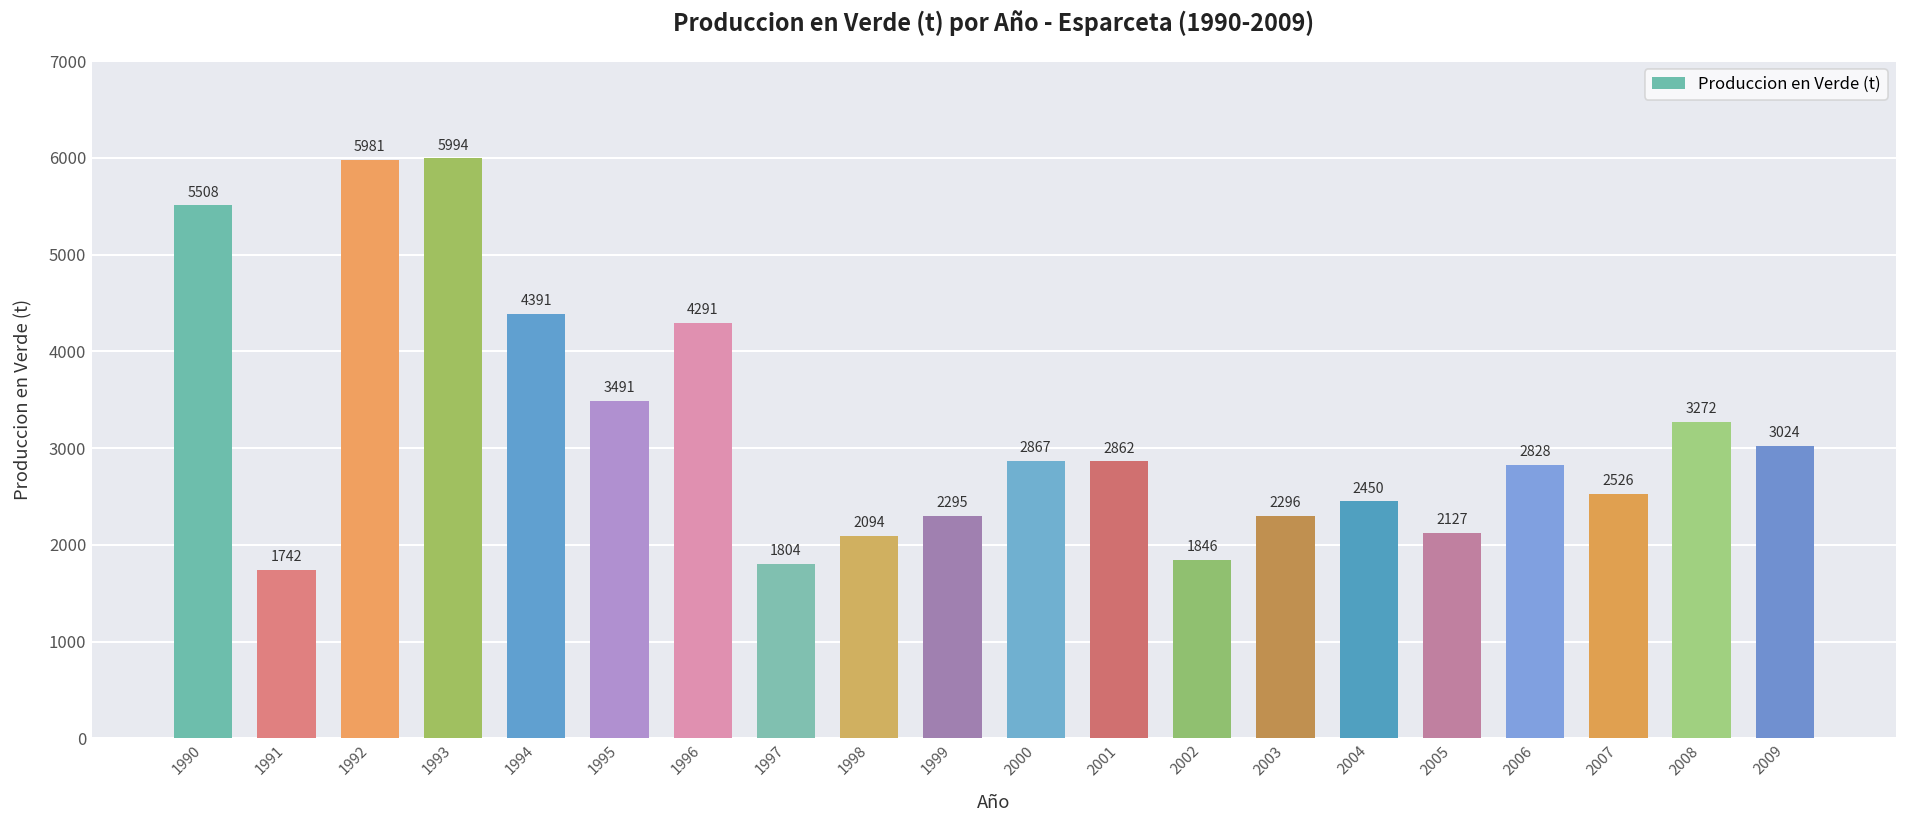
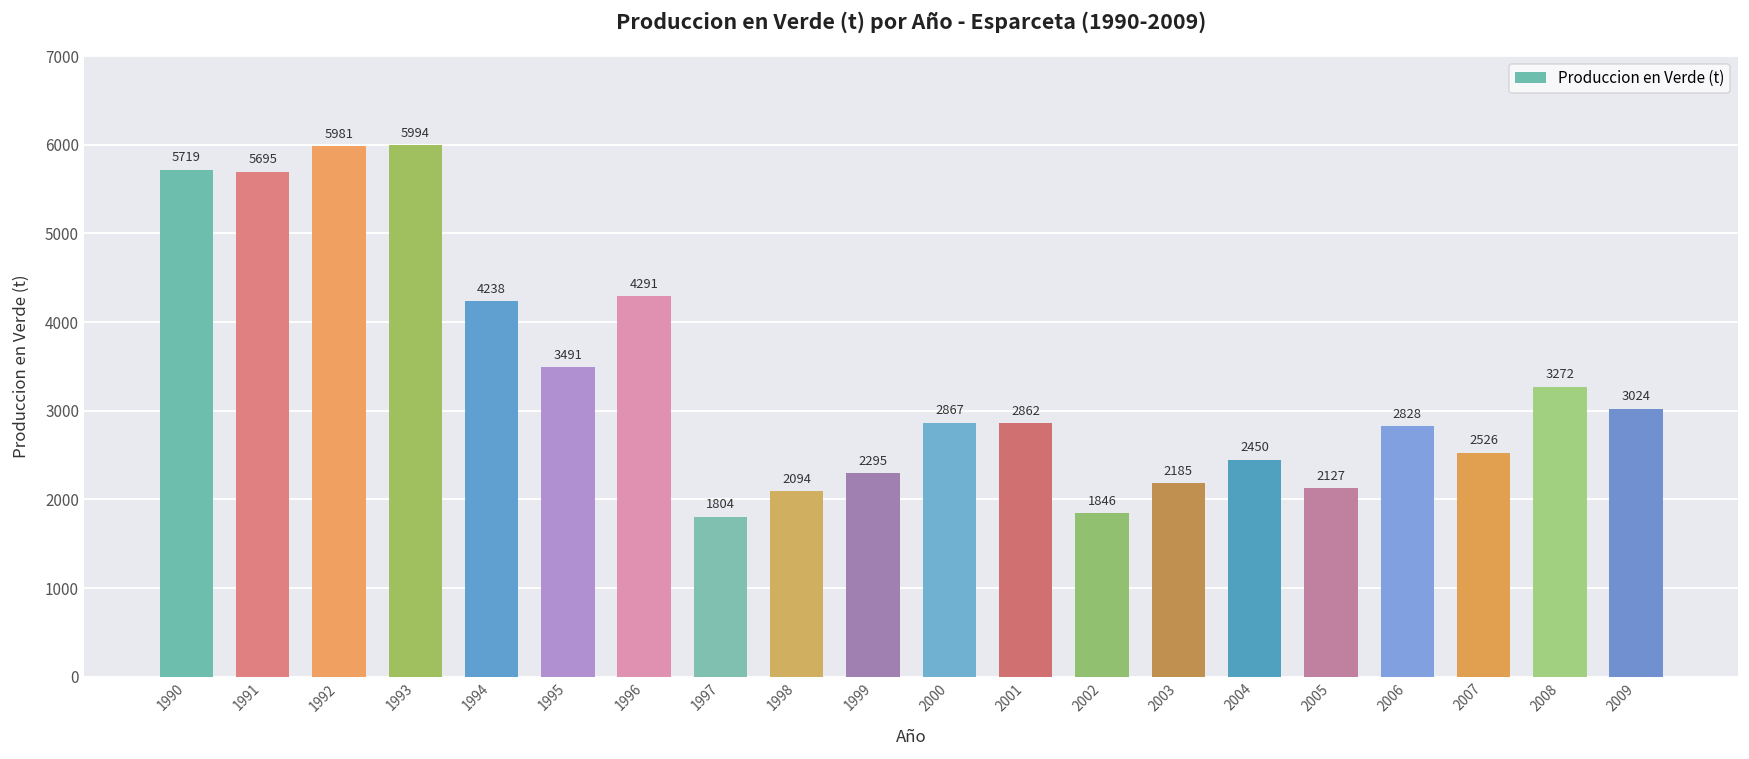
  {
-   "1990": 5508,
-   "1991": 1742,
+   "1990": 5719,
+   "1991": 5695,
    "1992": 5981,
    "1993": 5994,
-   "1994": 4391,
+   "1994": 4238,
    "1995": 3491,
    "1996": 4291,
    "1997": 1804,
    "1998": 2094,
    "1999": 2295,
    "2000": 2867,
    "2001": 2862,
    "2002": 1846,
-   "2003": 2296,
+   "2003": 2185,
    "2004": 2450,
    "2005": 2127,
    "2006": 2828,
    "2007": 2526,
    "2008": 3272,
    "2009": 3024
  }
